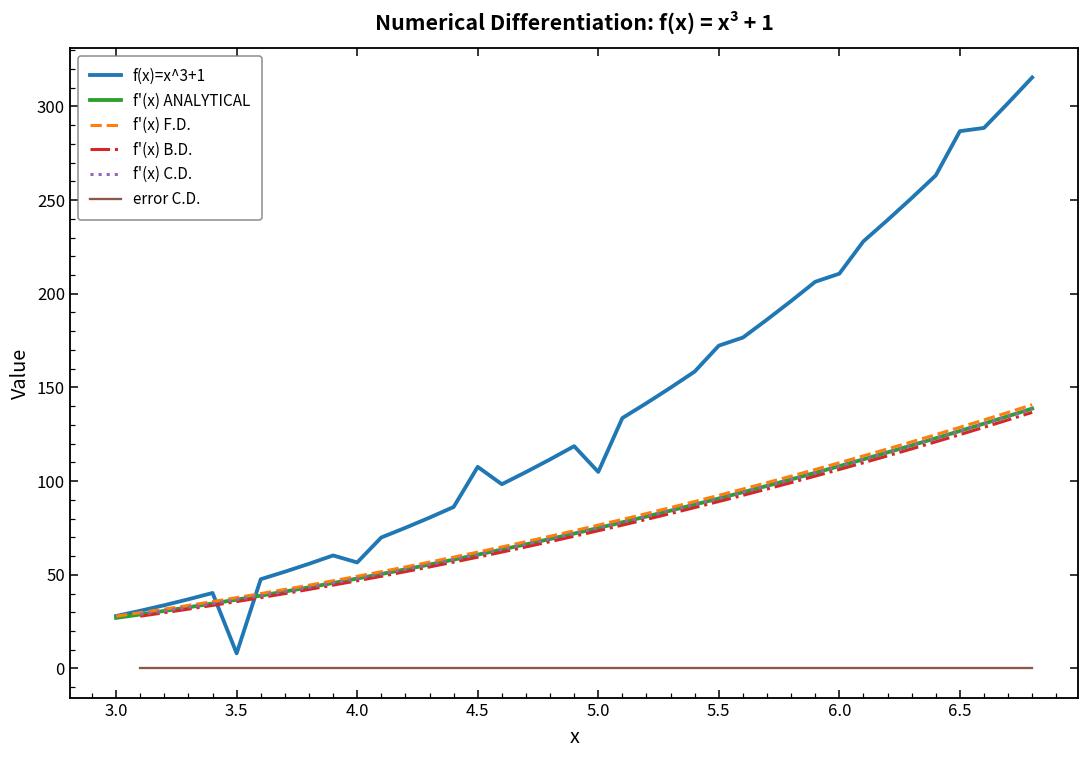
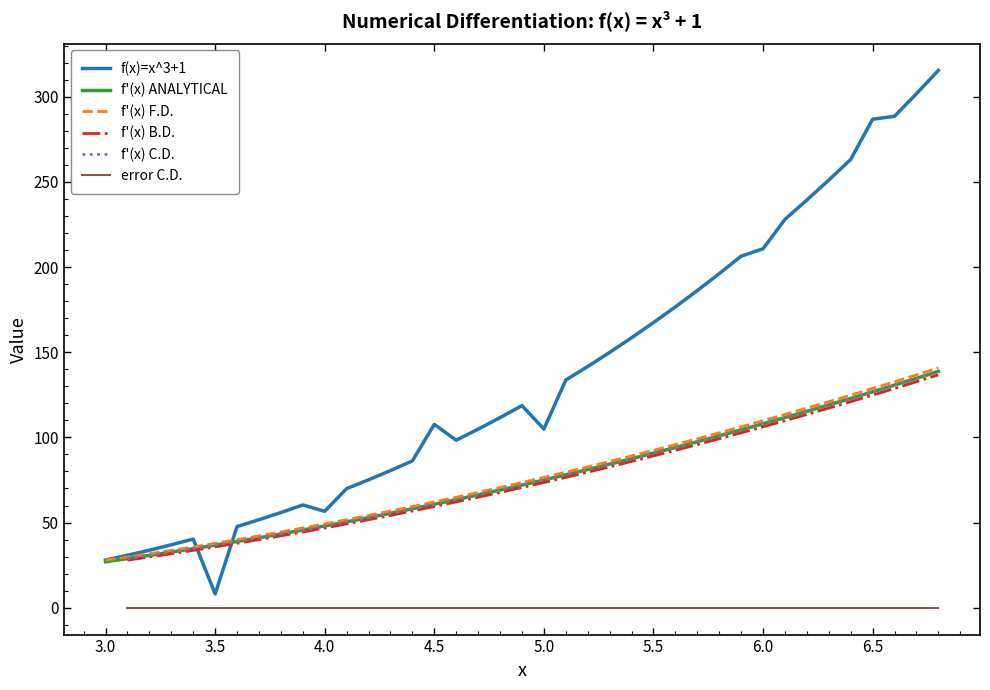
  {
    "f(x)=x^3+1": {
      "3.5": 8,
      "4.0": 57,
      "4.5": 108,
      "5.0": 105,
-     "5.5": 172,
+     "5.5": 167,
      "6.0": 211,
      "6.5": 287
    },
    "f'(x) F.D.": {
      "5.5": 92,
      "6.0": 110,
      "6.5": 129
    },
    "f'(x) B.D.": {
      "5.5": 89,
      "6.0": 106,
      "6.5": 125
    },
    "error C.D.": {
      "3.5": 0,
      "4.0": 0,
      "4.5": 0,
      "5.0": 0,
      "5.5": 0,
      "6.0": 0,
      "6.5": 0
    }
  }
